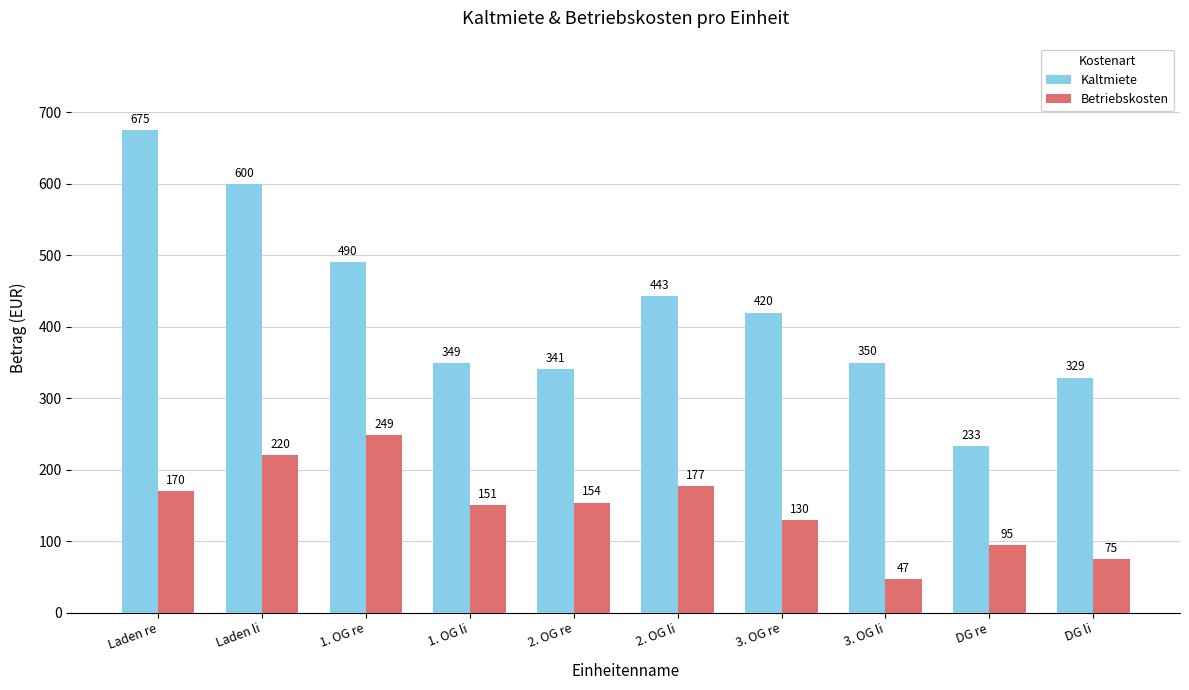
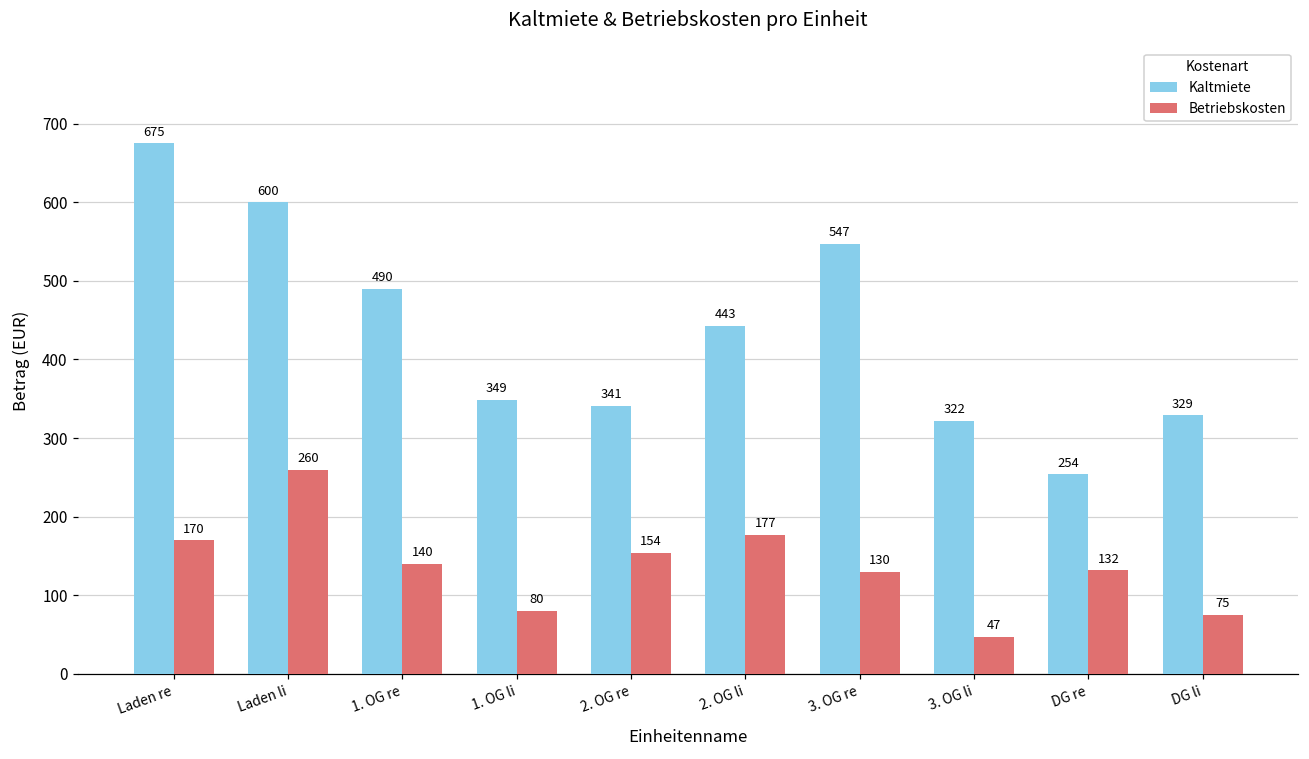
  {
    "Kaltmiete": {
      "Laden re": 675,
      "Laden li": 600,
      "1. OG re": 490,
      "1. OG li": 349,
      "2. OG re": 341,
      "2. OG li": 443,
-     "3. OG re": 420,
-     "3. OG li": 350,
-     "DG re": 233,
+     "3. OG re": 547,
+     "3. OG li": 322,
+     "DG re": 254,
      "DG li": 329
    },
    "Betriebskosten": {
      "Laden re": 170,
-     "Laden li": 220,
-     "1. OG re": 249,
-     "1. OG li": 151,
+     "Laden li": 260,
+     "1. OG re": 140,
+     "1. OG li": 80,
      "2. OG re": 154,
      "2. OG li": 177,
      "3. OG re": 130,
      "3. OG li": 47,
-     "DG re": 95,
+     "DG re": 132,
      "DG li": 75
    }
  }
